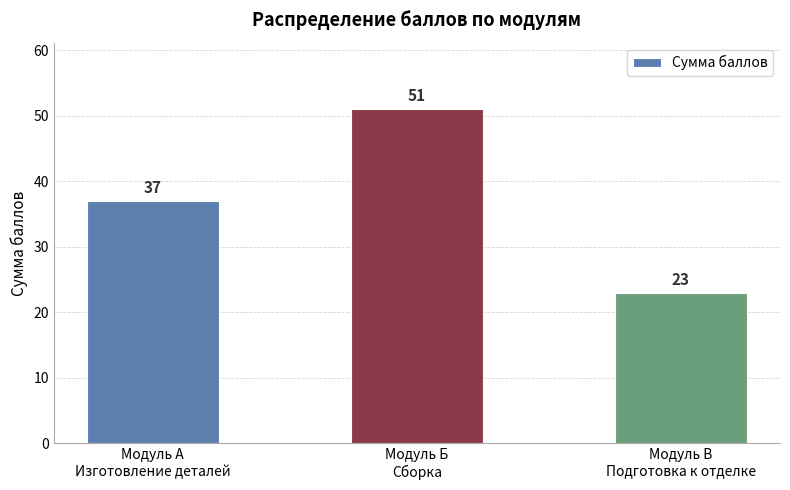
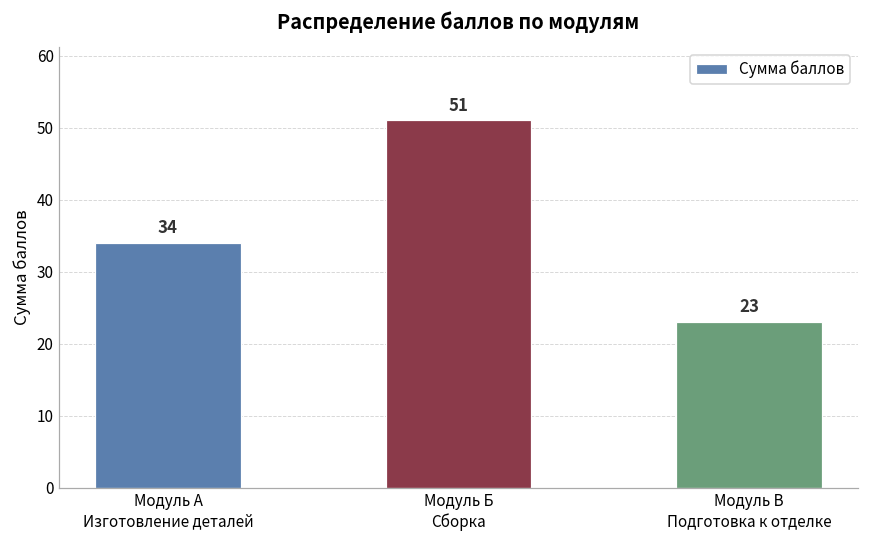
  {
-   "Модуль А Изготовление деталей": 37,
+   "Модуль А Изготовление деталей": 34,
    "Модуль Б Сборка": 51,
    "Модуль В Подготовка к отделке": 23
  }
